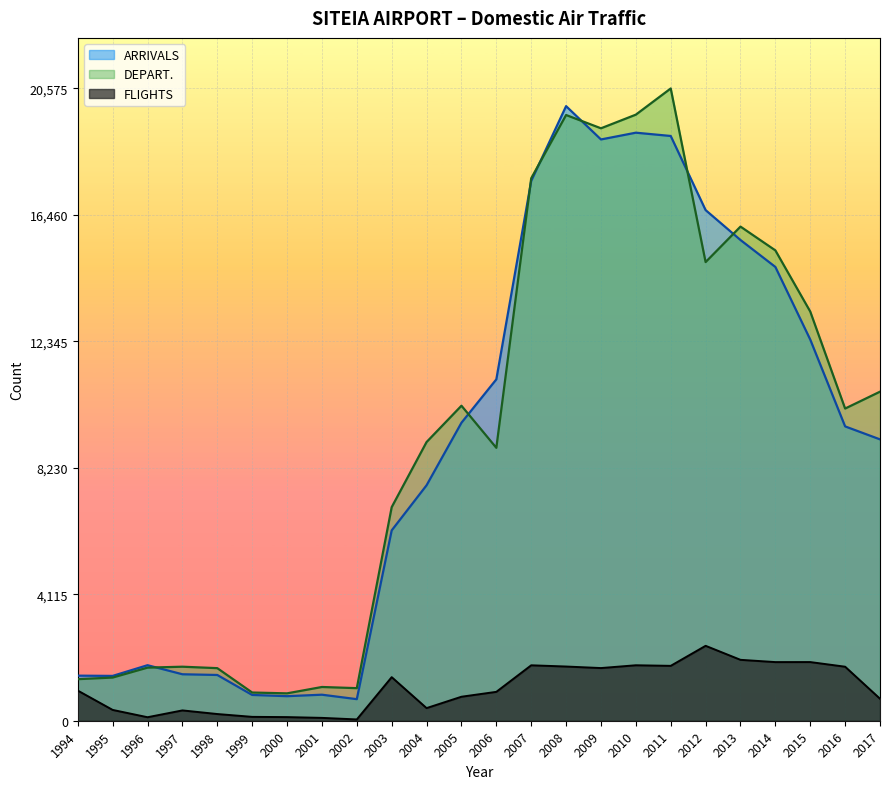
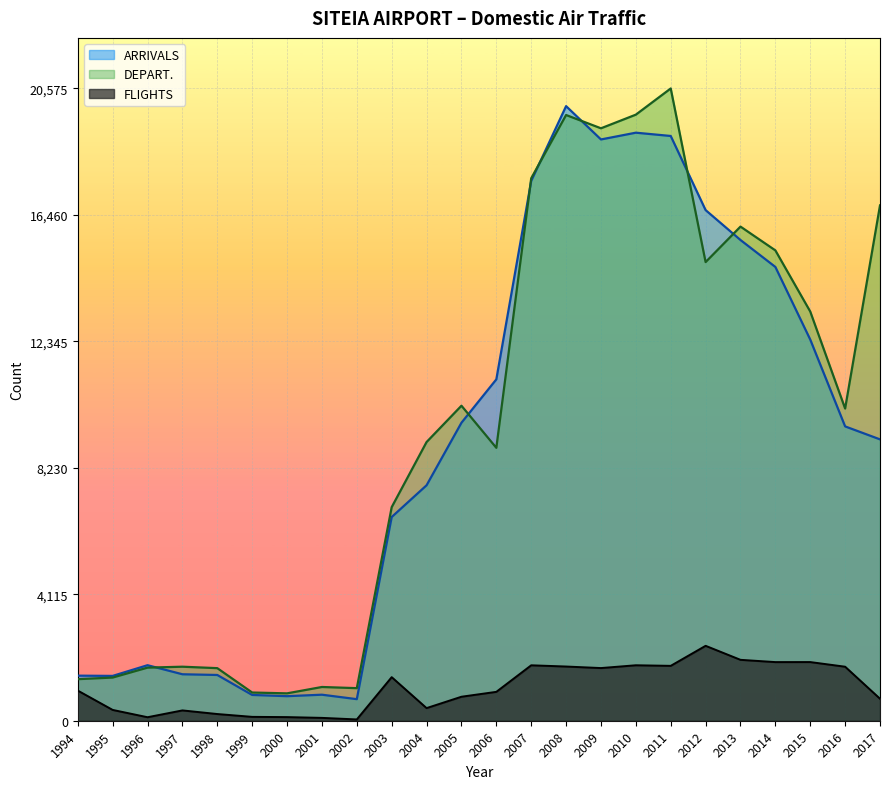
  {
    "ARRIVALS": {
      "1994": "1,500",
      "1997": "1,500",
      "1998": "1,500",
      "2000": "800",
      "2001": "800",
      "2002": "700",
-     "2003": "6,200",
+     "2003": "6,600",
      "2004": "7,700",
      "2005": "9,700",
      "2006": "11,100",
      "2007": "17,600",
      "2008": "20,000",
      "2009": "18,900",
      "2010": "19,100",
      "2011": "19,000",
      "2012": "16,600",
      "2013": "15,600",
      "2014": "14,800",
      "2015": "12,400",
      "2016": "9,600",
      "2017": "9,200"
    },
    "DEPART.": {
      "1994": "1,400",
      "1997": "1,800",
      "1998": "1,700",
      "2000": "900",
      "2001": "1,100",
      "2002": "1,100",
      "2003": "7,000",
      "2004": "9,100",
      "2005": "10,300",
      "2006": "8,900",
      "2007": "17,700",
      "2008": "19,700",
      "2009": "19,300",
      "2010": "19,700",
      "2011": "20,600",
      "2012": "14,900",
      "2013": "16,100",
      "2014": "15,300",
      "2015": "13,300",
      "2016": "10,200",
-     "2017": "10,700"
+     "2017": "16,800"
    },
    "FLIGHTS": {
      "1994": "1,000",
      "1995": "400",
      "1996": "100",
      "1997": "300",
      "1998": "200",
      "1999": "100",
      "2000": "100",
      "2001": "100",
      "2002": "0",
      "2003": "1,400",
      "2004": "400",
      "2005": "800",
      "2006": "900",
      "2007": "1,800",
      "2008": "1,800",
      "2009": "1,700",
      "2010": "1,800",
      "2011": "1,800",
      "2012": "2,400",
      "2013": "2,000",
      "2014": "1,900",
      "2015": "1,900",
      "2016": "1,800",
      "2017": "700"
    }
  }
